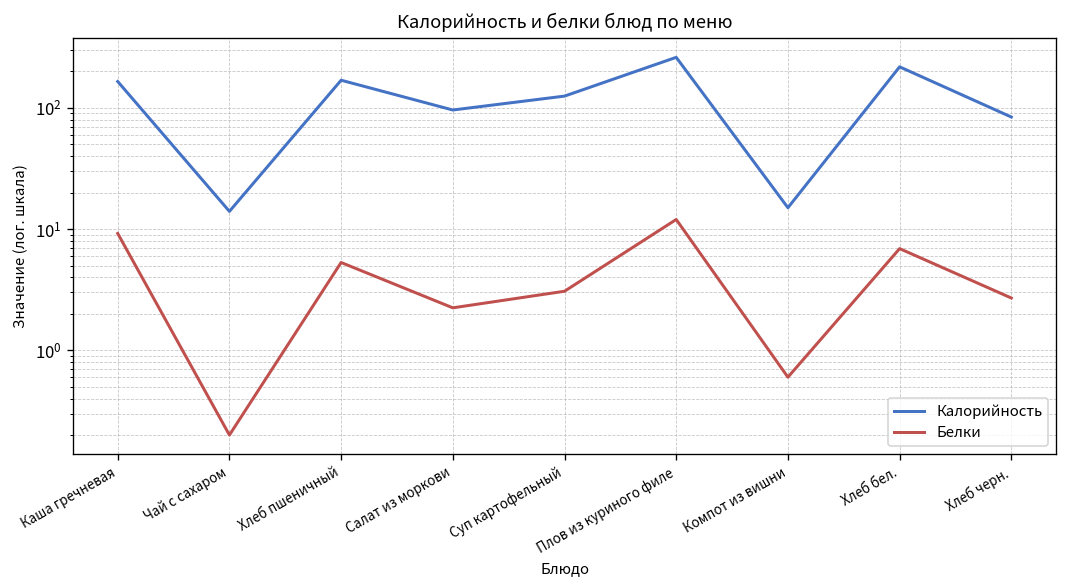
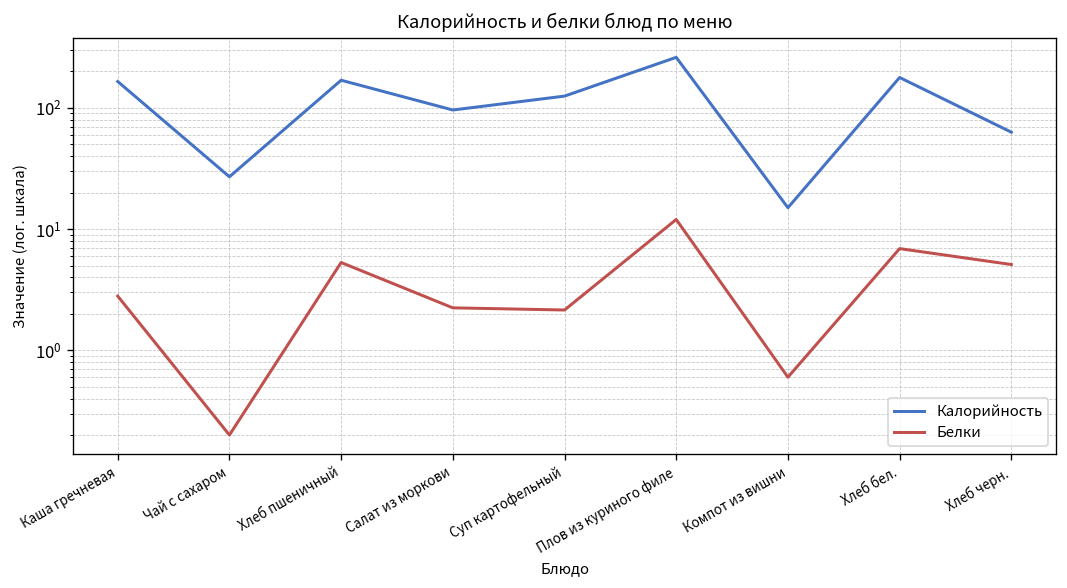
  {
    "Калорийность": {
      "Каша гречневая": 170,
-     "Чай с сахаром": 14,
+     "Чай с сахаром": 27,
      "Хлеб пшеничный": 170,
      "Салат из моркови": 100,
      "Суп картофельный": 130,
      "Плов из куриного филе": 260,
      "Компот из вишни": 15,
-     "Хлеб бел.": 220,
-     "Хлеб черн.": 80
+     "Хлеб бел.": 180,
+     "Хлеб черн.": 60
    },
    "Белки": {
-     "Каша гречневая": 9,
+     "Каша гречневая": 2.8,
      "Чай с сахаром": 0.2,
      "Хлеб пшеничный": 5,
      "Салат из моркови": 2.2,
-     "Суп картофельный": 3.1,
+     "Суп картофельный": 2.2,
      "Плов из куриного филе": 12,
      "Компот из вишни": 0.6,
      "Хлеб бел.": 7,
-     "Хлеб черн.": 2.7
+     "Хлеб черн.": 5
    }
  }
